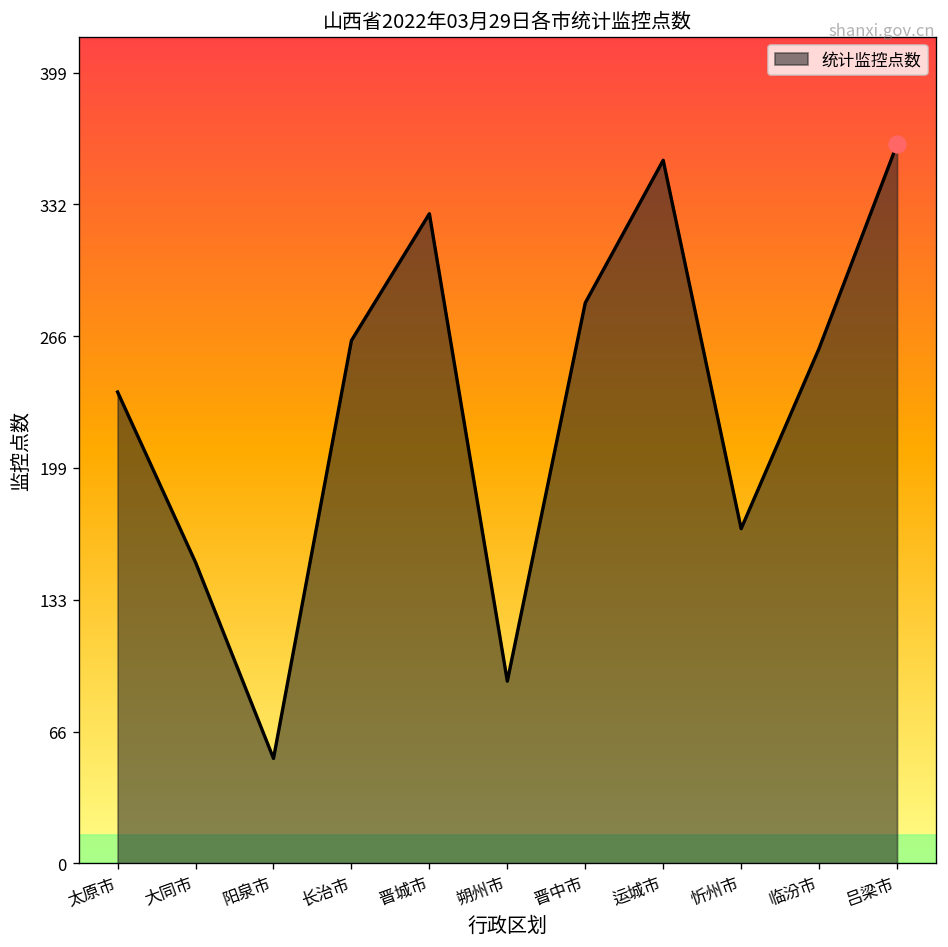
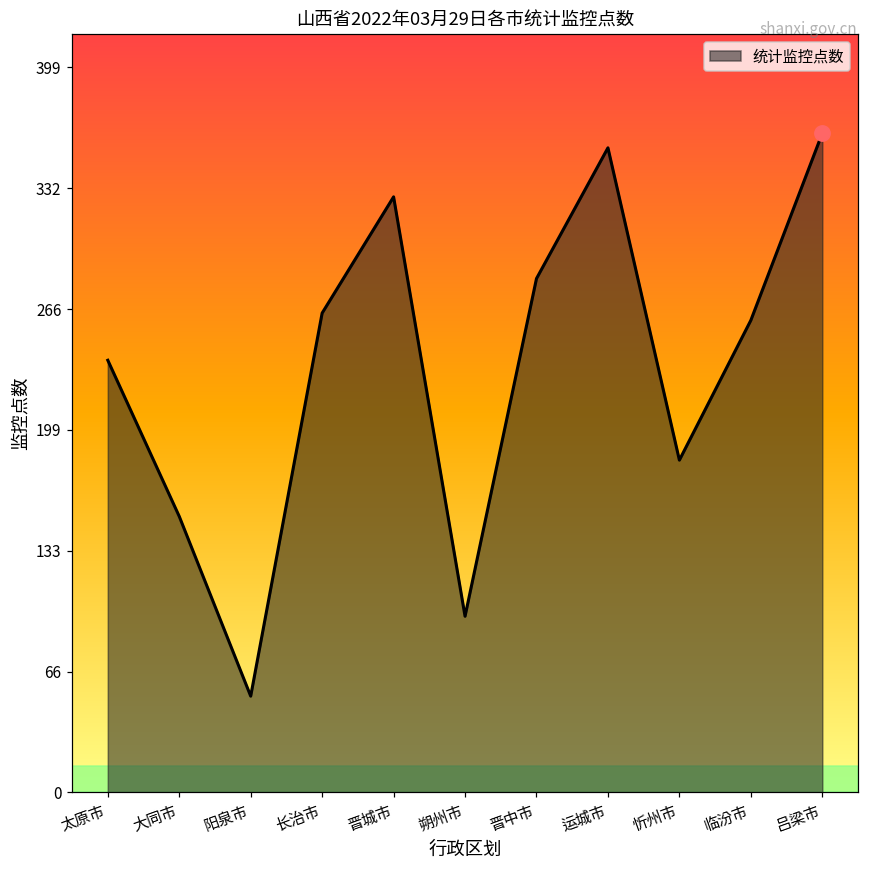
  {
    "统计监控点数": {
      "太原市": 238,
      "大同市": 152,
      "阳泉市": 53,
      "长治市": 264,
      "晋城市": 328,
-     "朔州市": 92,
+     "朔州市": 97,
      "晋中市": 283,
      "运城市": 355,
-     "忻州市": 169,
+     "忻州市": 183,
      "临汾市": 260
    }
  }
